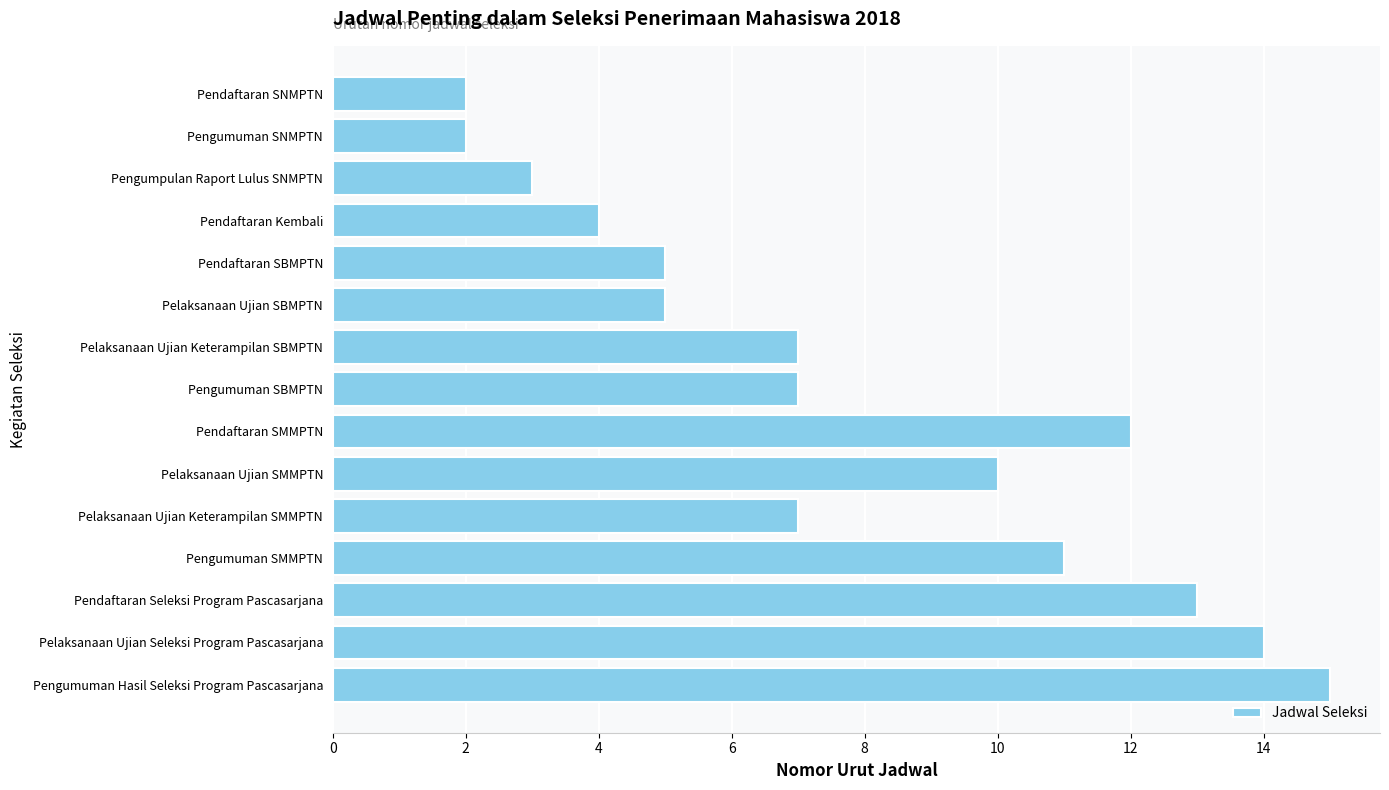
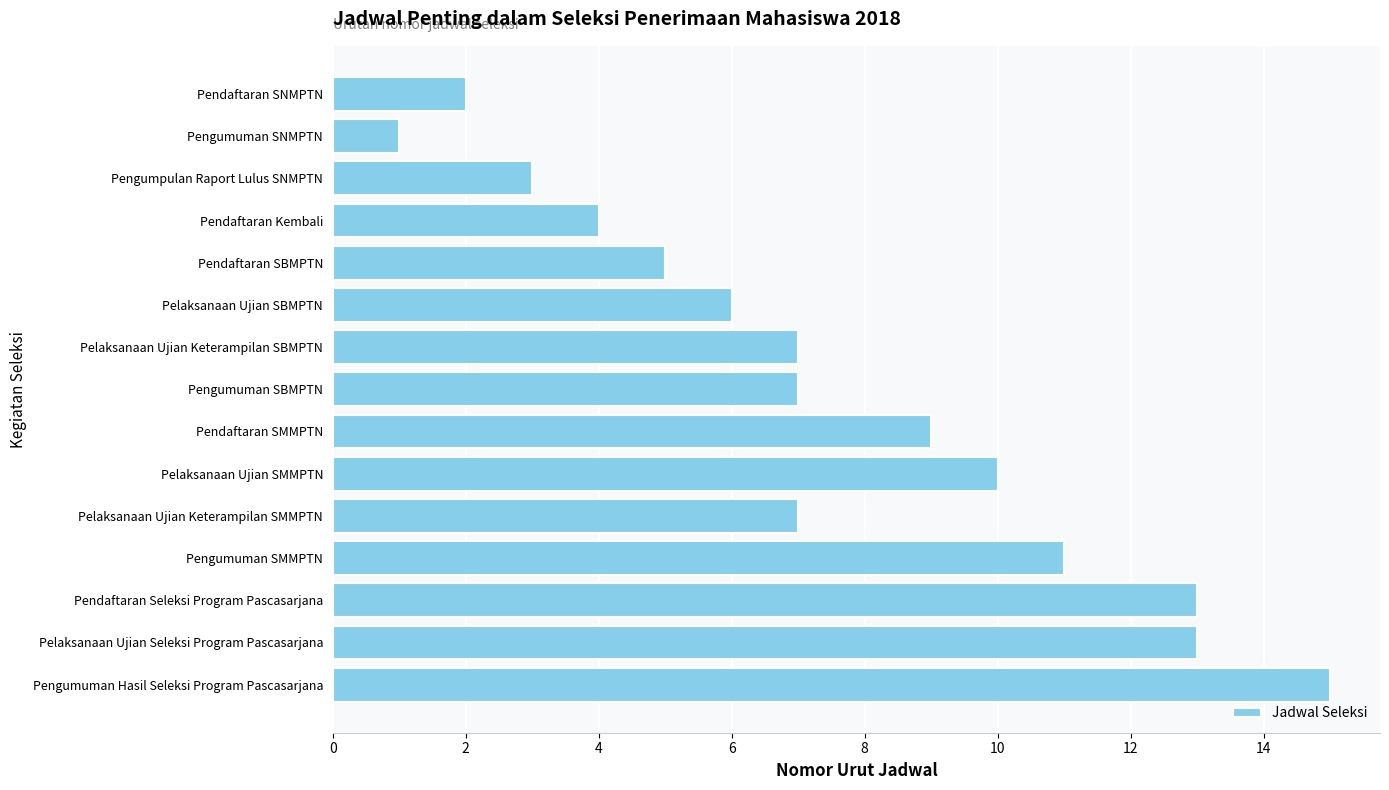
  {
    "Pendaftaran SNMPTN": 2,
-   "Pengumuman SNMPTN": 2,
+   "Pengumuman SNMPTN": 1,
    "Pengumpulan Raport Lulus SNMPTN": 3,
    "Pendaftaran Kembali": 4,
    "Pendaftaran SBMPTN": 5,
-   "Pelaksanaan Ujian SBMPTN": 5,
+   "Pelaksanaan Ujian SBMPTN": 6,
    "Pelaksanaan Ujian Keterampilan SBMPTN": 7,
    "Pengumuman SBMPTN": 7,
-   "Pendaftaran SMMPTN": 12,
+   "Pendaftaran SMMPTN": 9,
    "Pelaksanaan Ujian SMMPTN": 10,
    "Pelaksanaan Ujian Keterampilan SMMPTN": 7,
    "Pengumuman SMMPTN": 11,
    "Pendaftaran Seleksi Program Pascasarjana": 13,
-   "Pelaksanaan Ujian Seleksi Program Pascasarjana": 14,
+   "Pelaksanaan Ujian Seleksi Program Pascasarjana": 13,
    "Pengumuman Hasil Seleksi Program Pascasarjana": 15
  }
